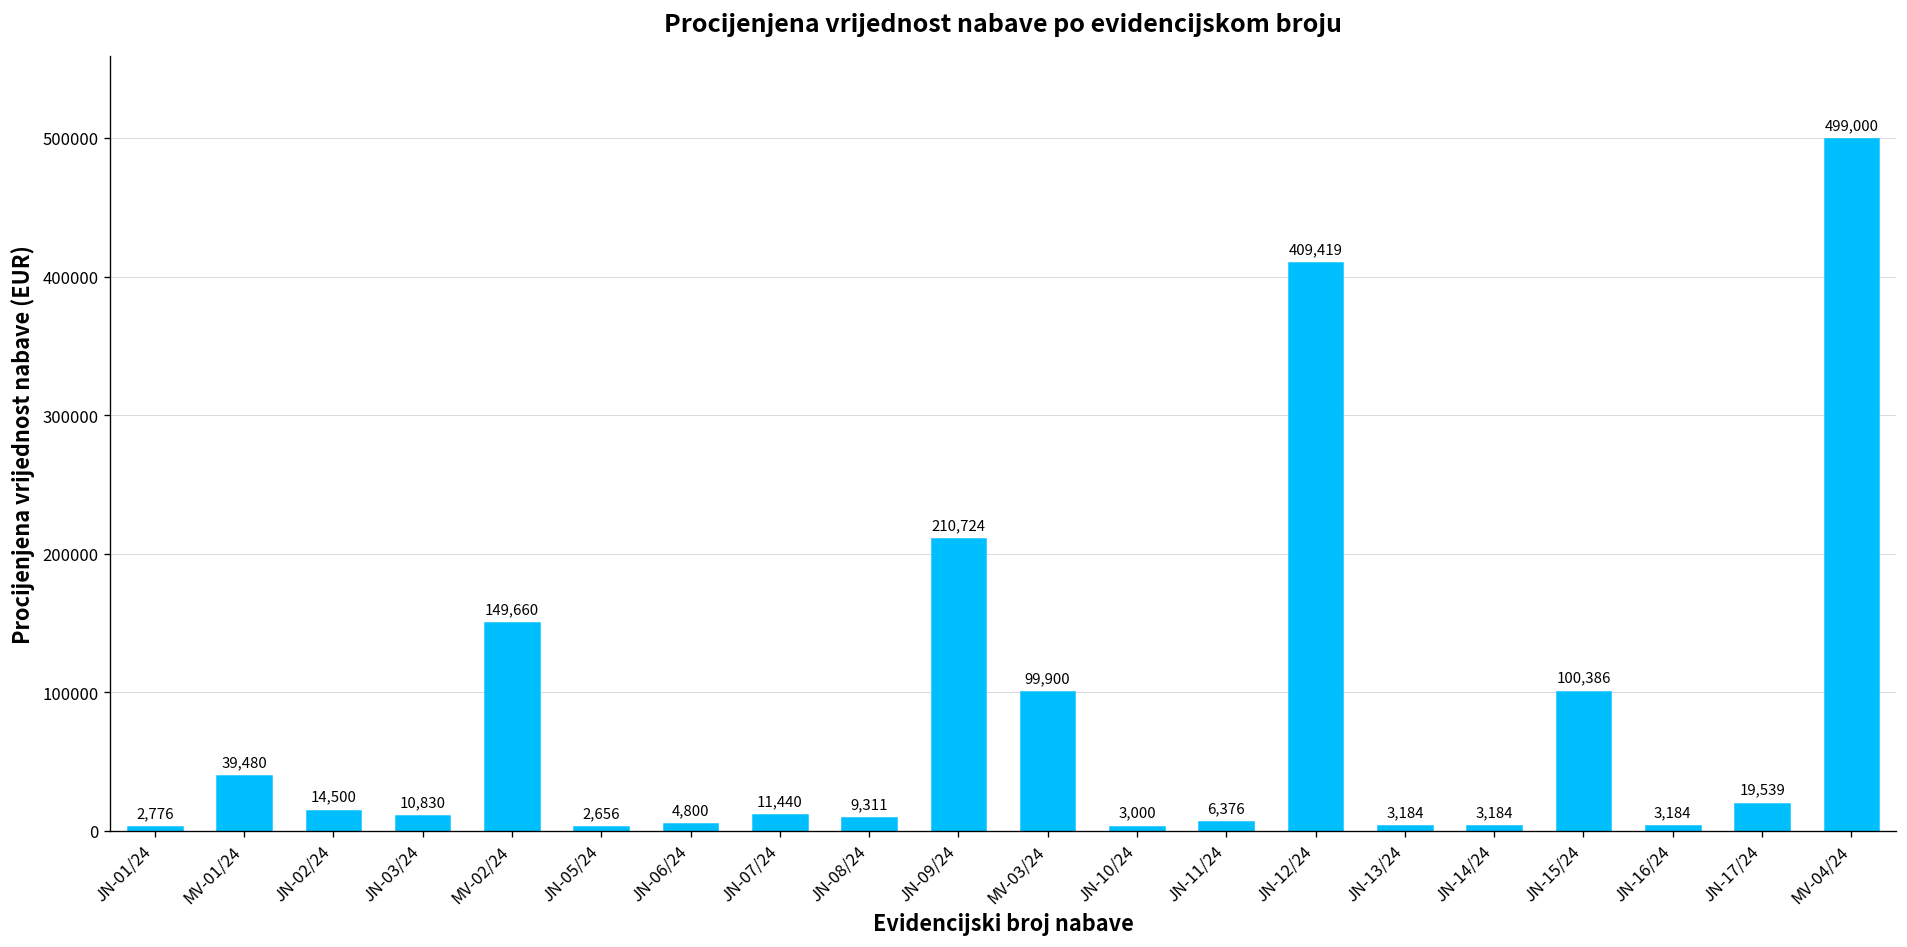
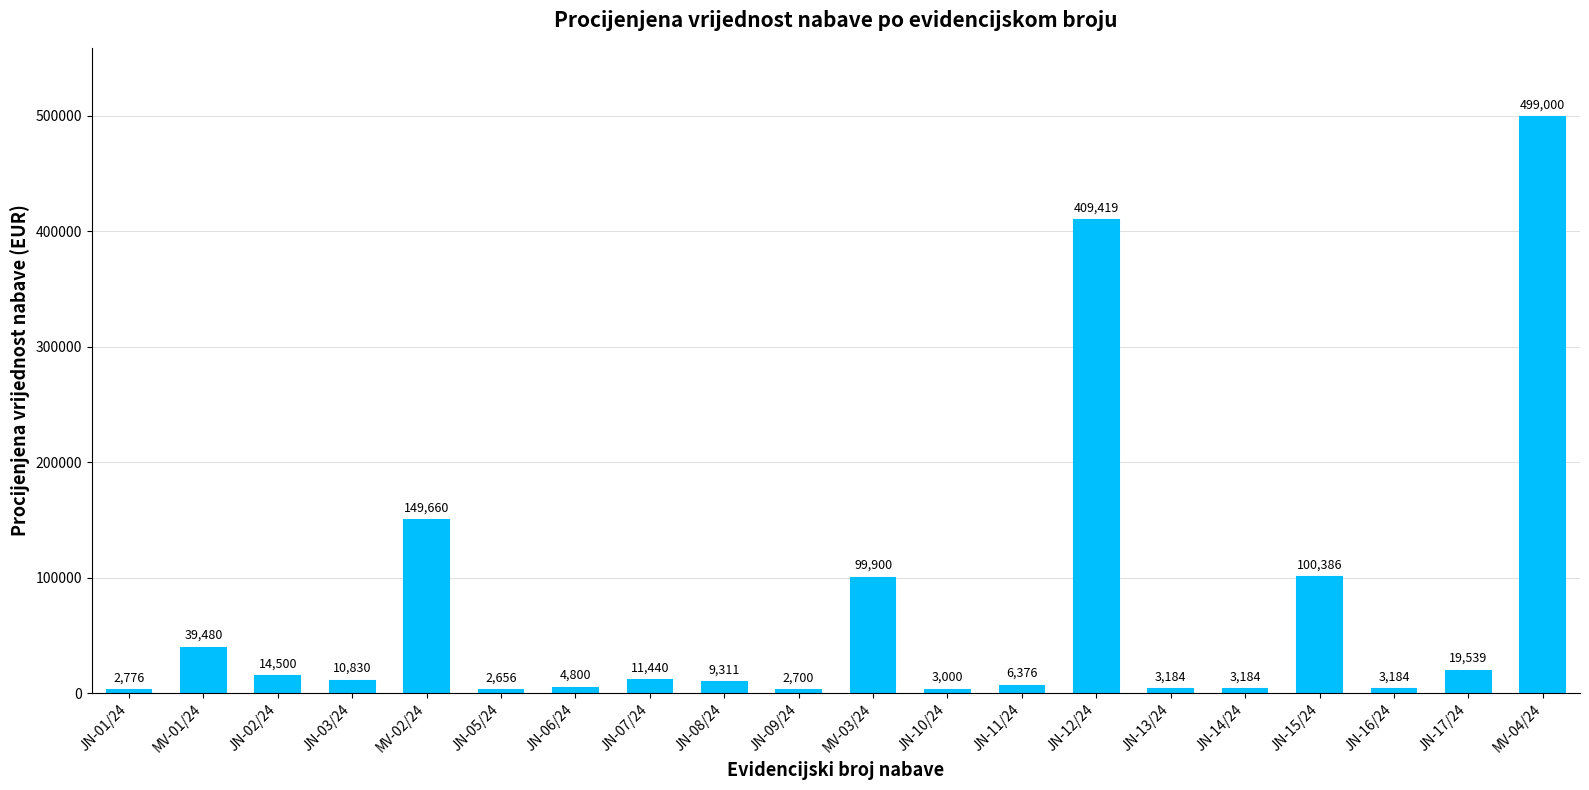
  {
    "JN-01/24": "2,776",
    "MV-01/24": "39,480",
    "JN-02/24": "14,500",
    "JN-03/24": "10,830",
    "MV-02/24": "149,660",
    "JN-05/24": "2,656",
    "JN-06/24": "4,800",
    "JN-07/24": "11,440",
    "JN-08/24": "9,311",
-   "JN-09/24": "210,724",
+   "JN-09/24": "2,700",
    "MV-03/24": "99,900",
    "JN-10/24": "3,000",
    "JN-11/24": "6,376",
    "JN-12/24": "409,419",
    "JN-13/24": "3,184",
    "JN-14/24": "3,184",
    "JN-15/24": "100,386",
    "JN-16/24": "3,184",
    "JN-17/24": "19,539",
    "MV-04/24": "499,000"
  }
